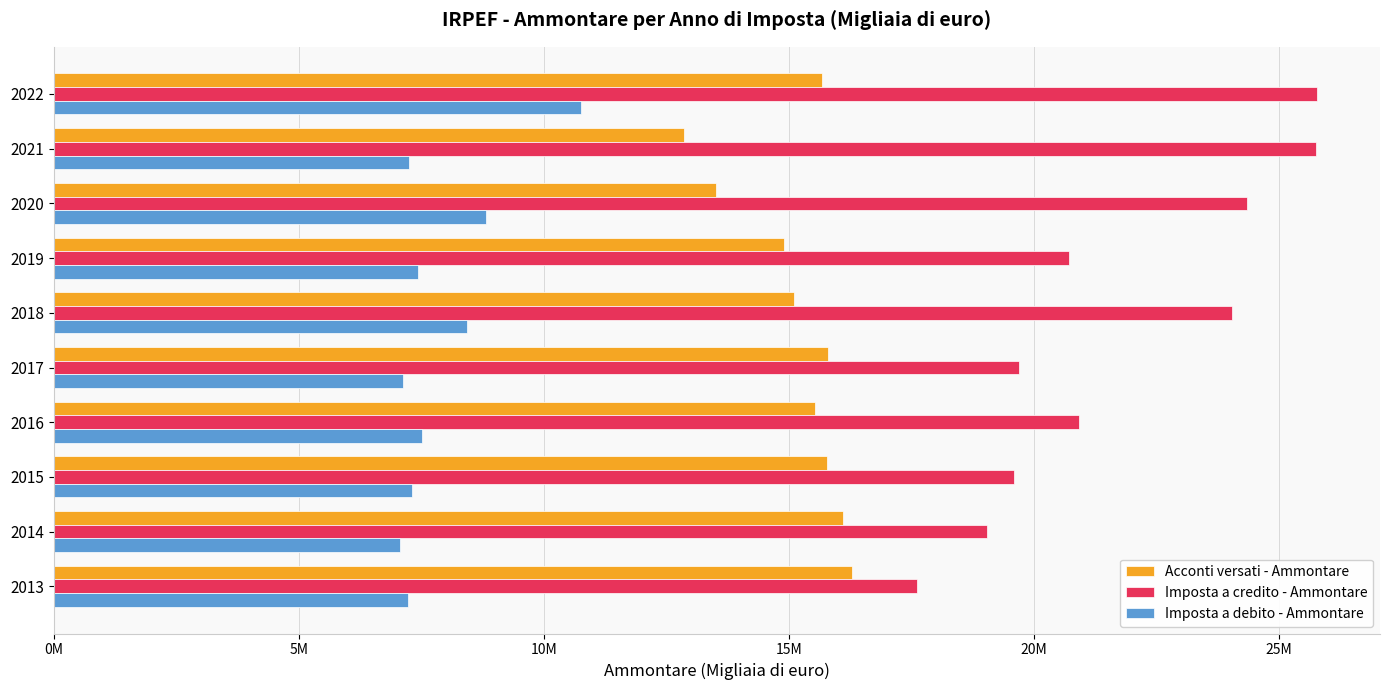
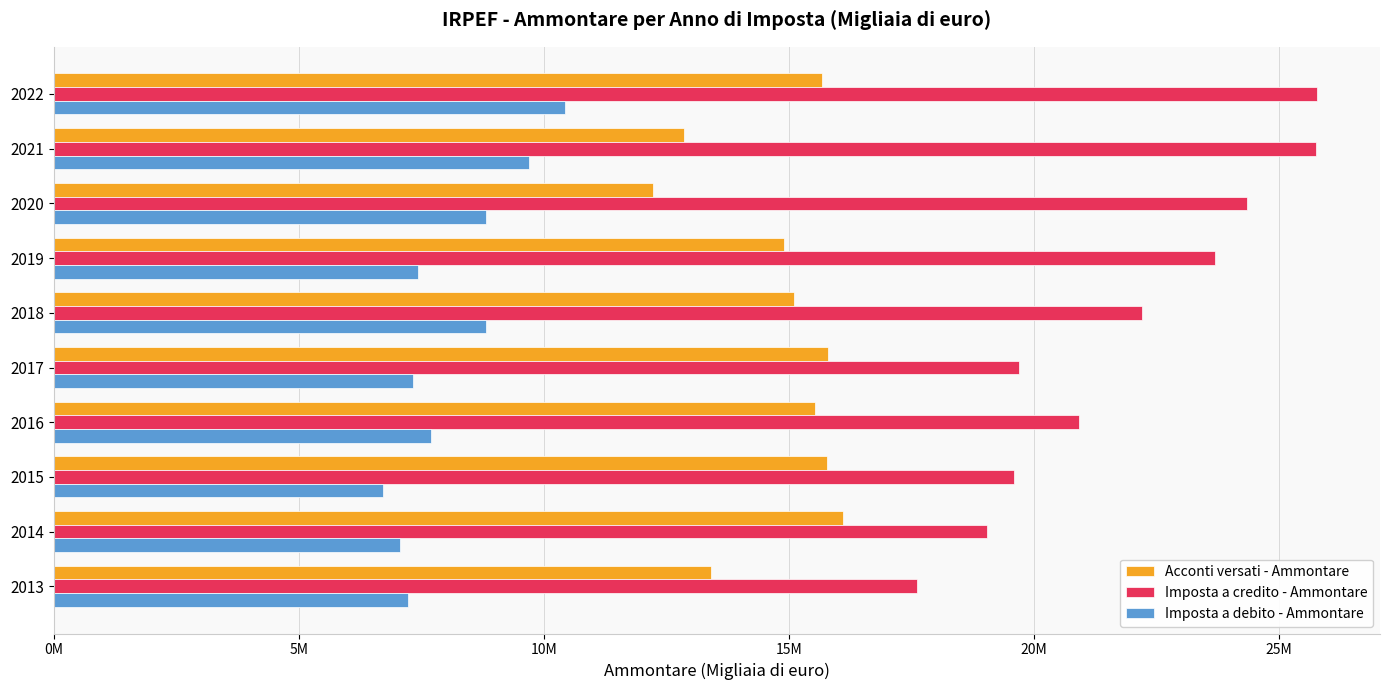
  {
    "Acconti versati - Ammontare": {
      "2022": 15700000,
      "2021": 12900000,
-     "2020": 13500000,
+     "2020": 12200000,
      "2019": 14900000,
      "2018": 15100000,
      "2017": 15800000,
      "2016": 15500000,
      "2015": 15800000,
      "2014": 16100000,
-     "2013": 16300000
+     "2013": 13400000
    },
    "Imposta a credito - Ammontare": {
      "2022": 25800000,
      "2021": 25700000,
      "2020": 24300000,
-     "2019": 20700000,
-     "2018": 24100000,
+     "2019": 23700000,
+     "2018": 22200000,
      "2017": 19700000,
      "2016": 20900000,
      "2015": 19600000,
      "2014": 19000000,
      "2013": 17600000
    },
    "Imposta a debito - Ammontare": {
-     "2022": 10800000,
-     "2021": 7200000,
+     "2022": 10400000,
+     "2021": 9700000,
      "2020": 8800000,
      "2019": 7400000,
-     "2018": 8400000,
-     "2017": 7100000,
-     "2016": 7500000,
-     "2015": 7300000,
+     "2018": 8800000,
+     "2017": 7300000,
+     "2016": 7700000,
+     "2015": 6700000,
      "2014": 7100000,
      "2013": 7200000
    }
  }
